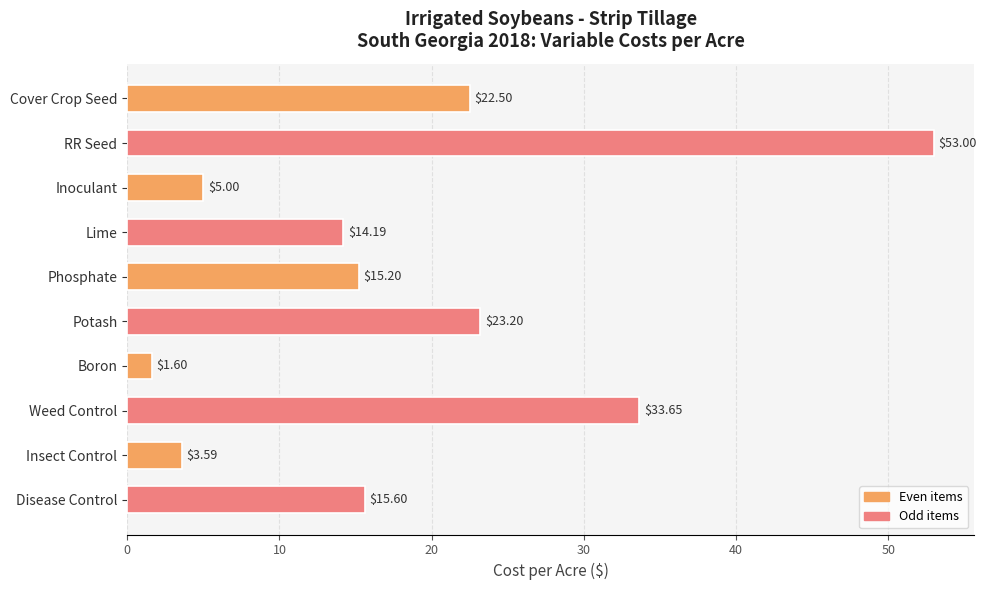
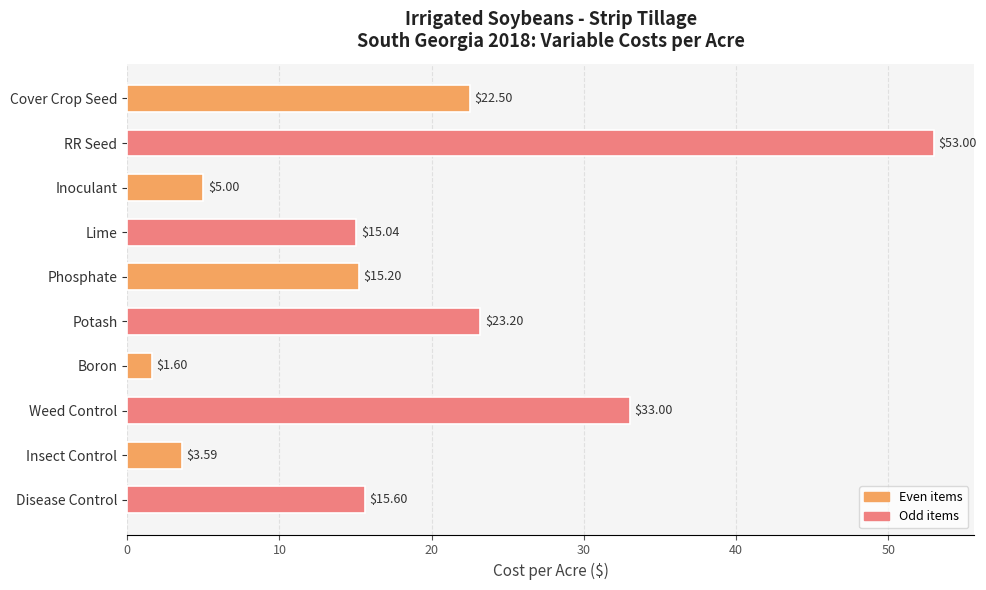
  {
    "Cover Crop Seed": "$22.50",
    "RR Seed": "$53.00",
    "Inoculant": "$5.00",
-   "Lime": "$14.19",
+   "Lime": "$15.04",
    "Phosphate": "$15.20",
    "Potash": "$23.20",
    "Boron": "$1.60",
-   "Weed Control": "$33.65",
+   "Weed Control": "$33.00",
    "Insect Control": "$3.59",
    "Disease Control": "$15.60"
  }
